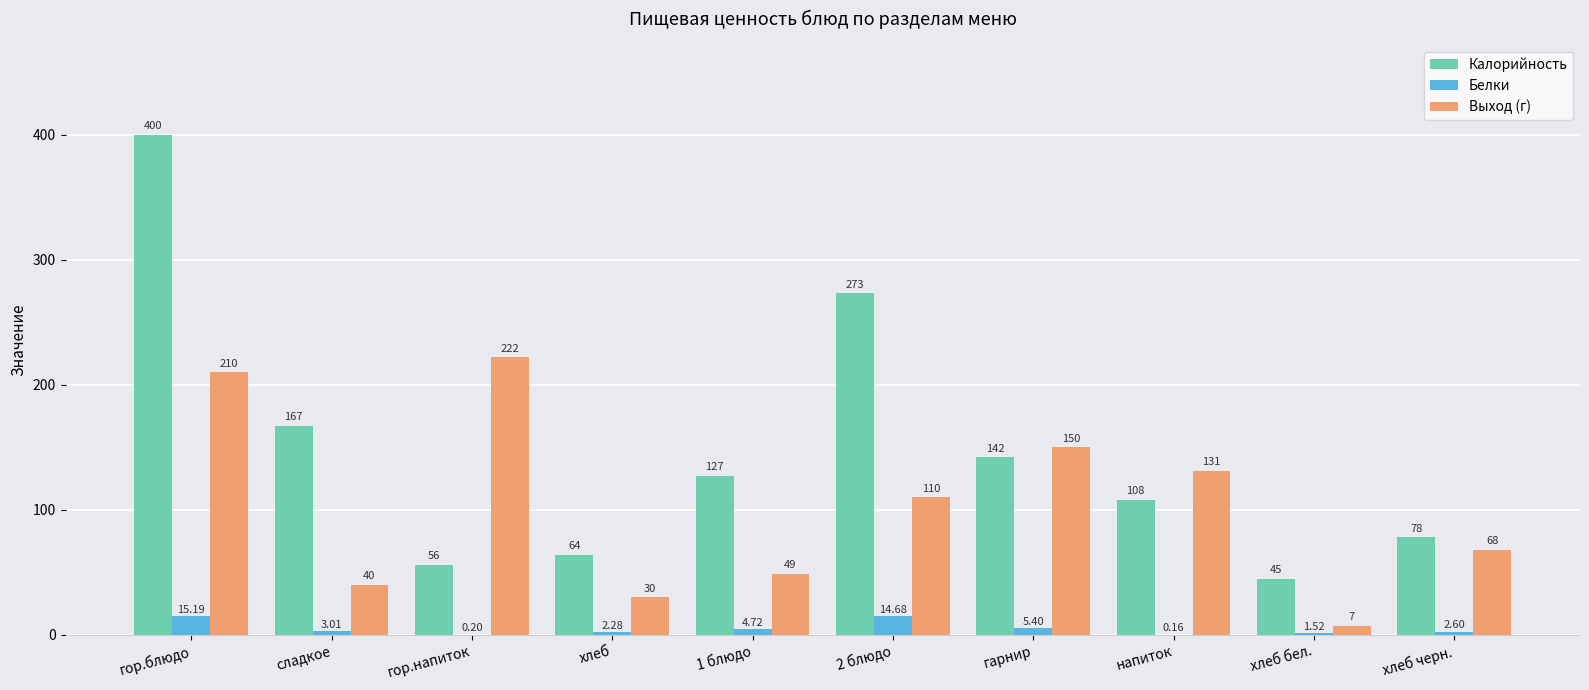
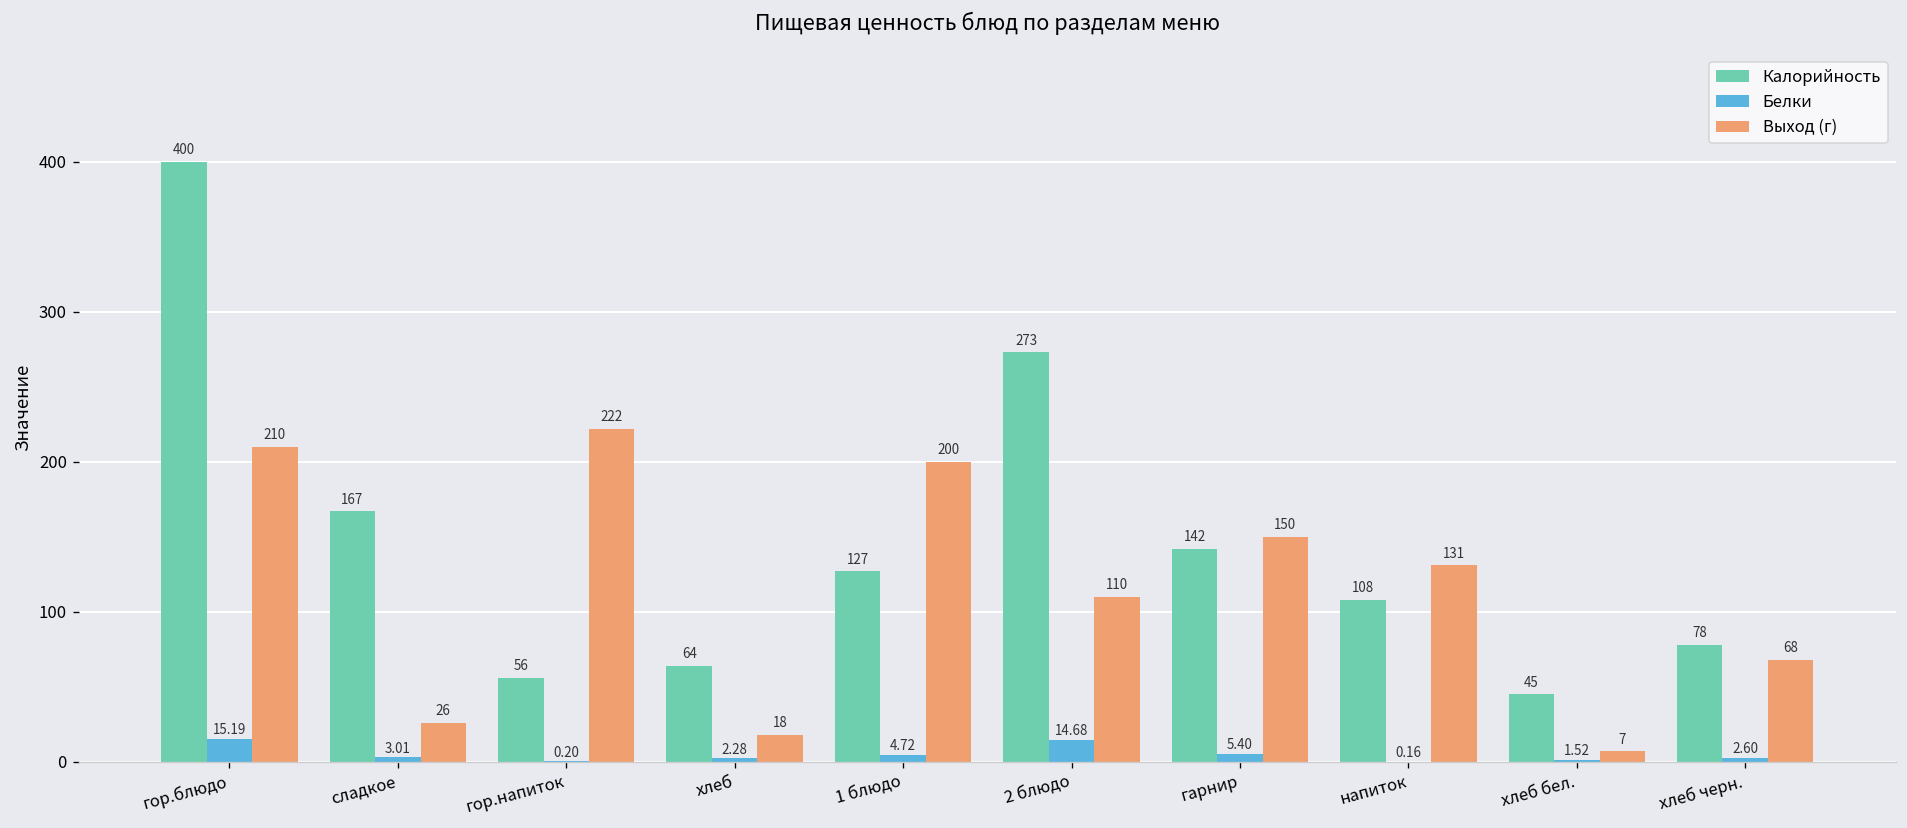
  {
    "Выход (г)": {
      "гор.блюдо": 210,
-     "сладкое": 40,
+     "сладкое": 26,
      "гор.напиток": 222,
-     "хлеб": 30,
-     "1 блюдо": 49,
+     "хлеб": 18,
+     "1 блюдо": 200,
      "2 блюдо": 110,
      "гарнир": 150,
      "напиток": 131,
      "хлеб бел.": 7,
      "хлеб черн.": 68
    }
  }
